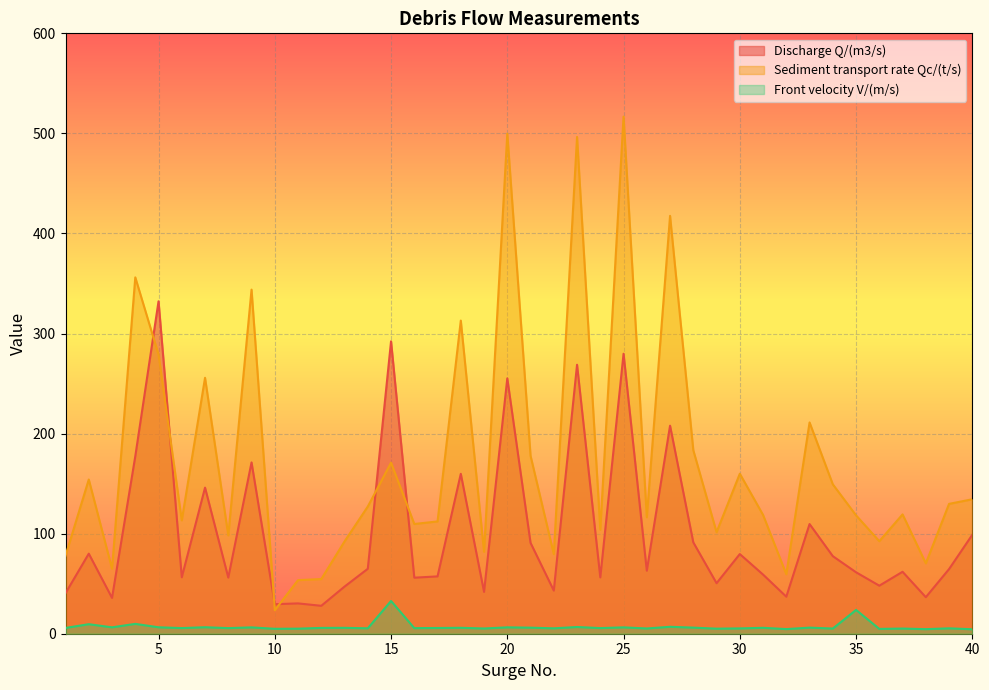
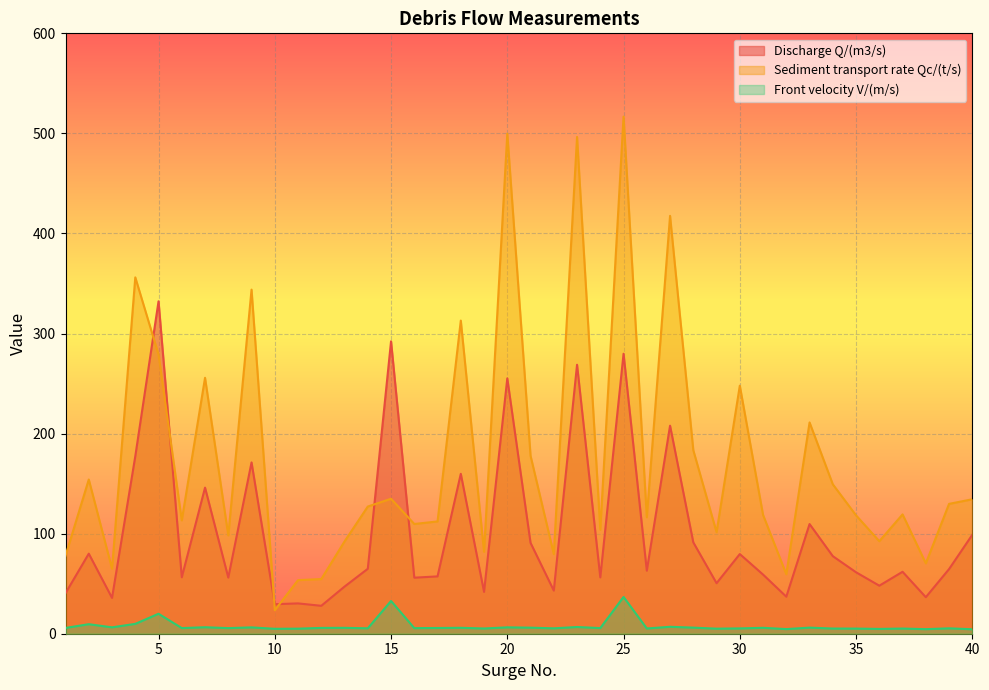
  {
    "Discharge Q/(m3/s)": {
      "5": 332,
      "10": 30,
      "15": 292,
      "20": 255,
      "25": 280,
      "30": 80,
      "35": 61,
      "40": 99
    },
    "Sediment transport rate Qc/(t/s)": {
      "5": 279,
      "10": 24,
-     "15": 171,
+     "15": 135,
      "20": 500,
      "25": 517,
-     "30": 160,
+     "30": 248,
      "35": 118,
      "40": 134
    },
    "Front velocity V/(m/s)": {
-     "5": 6,
+     "5": 20,
      "10": 5,
      "15": 33,
      "20": 6,
-     "25": 6,
+     "25": 37,
      "30": 5,
-     "35": 24,
+     "35": 5,
      "40": 4
    }
  }
